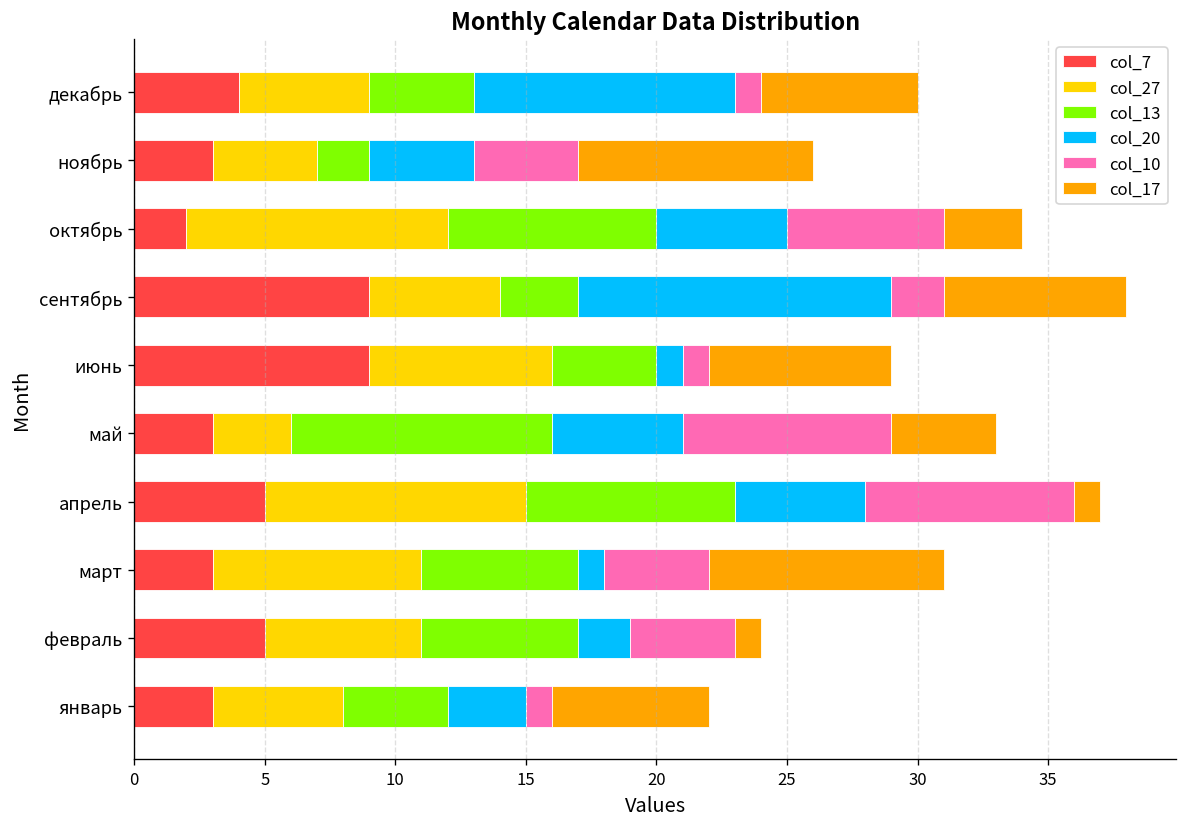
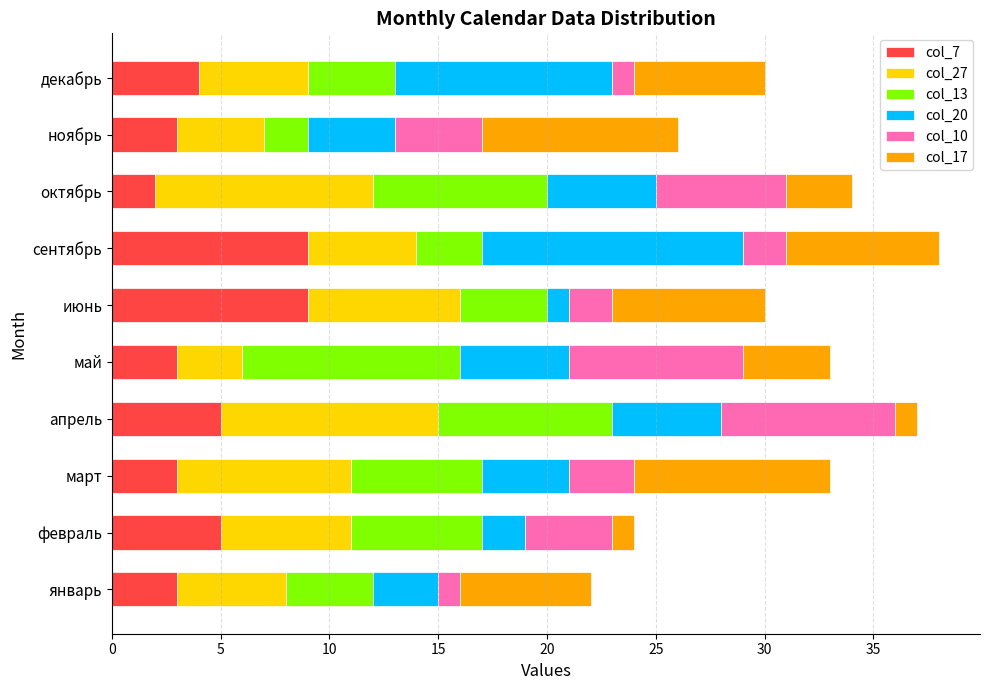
  {
    "col_7": {
      "декабрь": 4,
      "ноябрь": 3,
      "октябрь": 2,
      "сентябрь": 9,
      "июнь": 9,
      "май": 3,
      "апрель": 5,
      "март": 3,
      "февраль": 5,
      "январь": 3
    },
    "col_13": {
      "декабрь": 4,
      "ноябрь": 2,
      "октябрь": 8,
      "сентябрь": 3,
      "июнь": 4,
      "май": 10,
      "апрель": 8,
      "март": 6,
      "февраль": 6,
      "январь": 4
    },
    "col_20": {
      "декабрь": 10,
      "ноябрь": 4,
      "октябрь": 5,
      "сентябрь": 12,
      "июнь": 1,
      "май": 5,
      "апрель": 5,
-     "март": 1,
+     "март": 4,
      "февраль": 2,
      "январь": 3
    },
    "col_10": {
      "декабрь": 1,
      "ноябрь": 4,
      "октябрь": 6,
      "сентябрь": 2,
-     "июнь": 1,
+     "июнь": 2,
      "май": 8,
      "апрель": 8,
-     "март": 4,
+     "март": 3,
      "февраль": 4,
      "январь": 1
    }
  }
